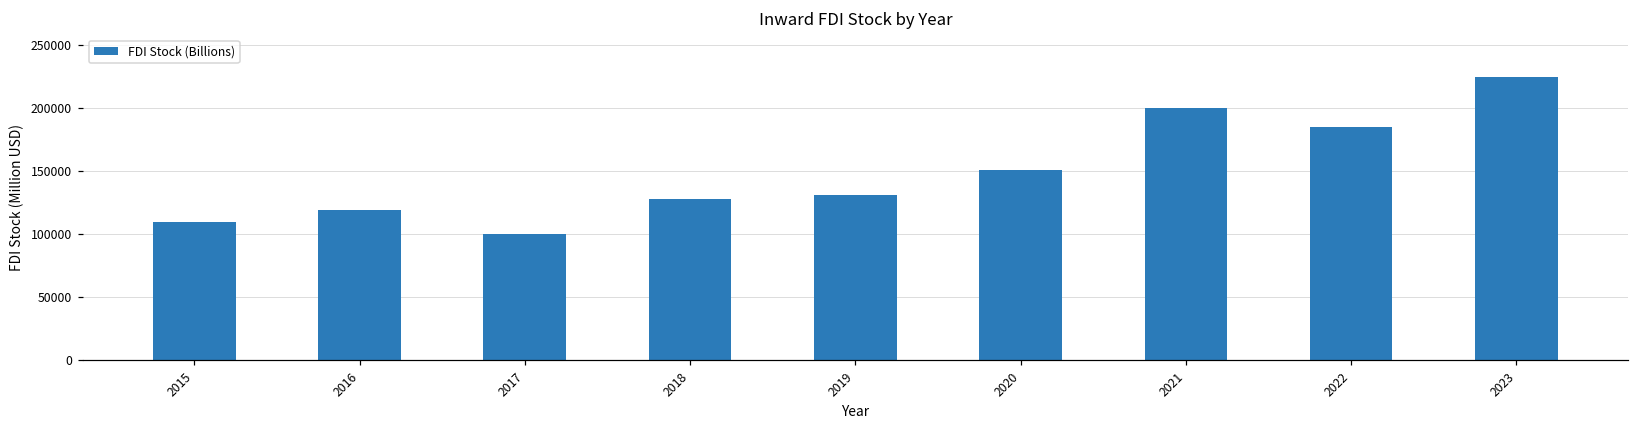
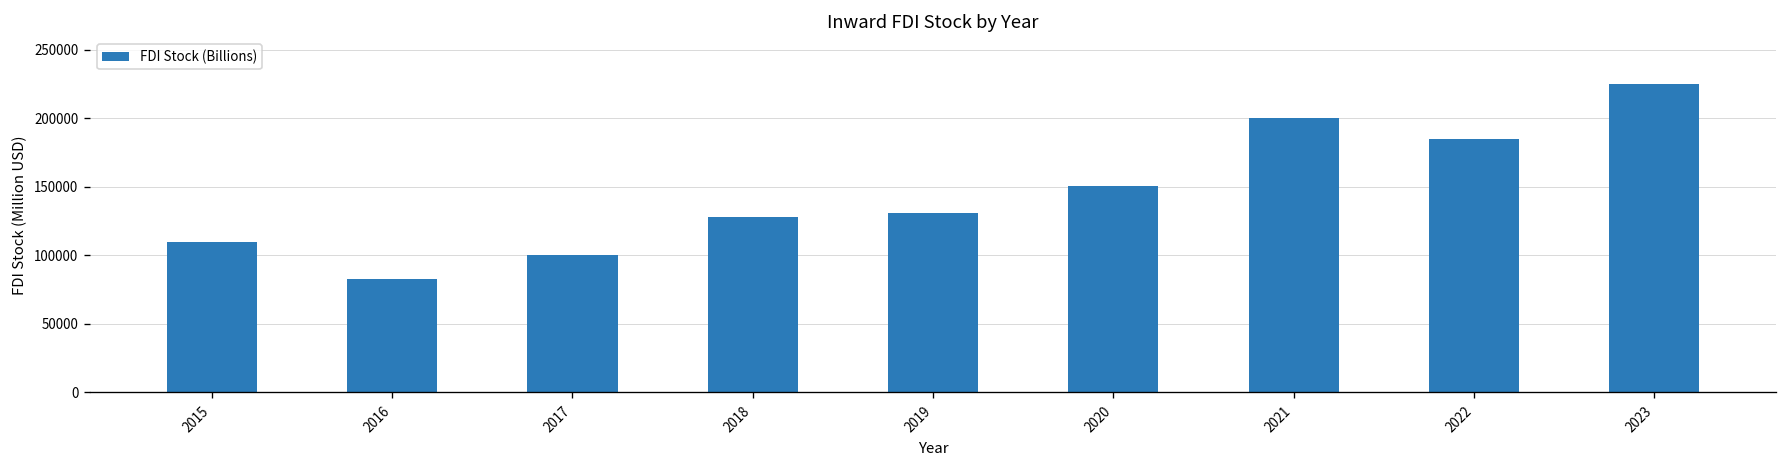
  {
    "2015": 110000,
-   "2016": 119000,
+   "2016": 83000,
    "2017": 100000,
    "2018": 128000,
    "2019": 131000,
    "2020": 151000,
    "2021": 200000,
    "2022": 185000,
    "2023": 225000
  }
